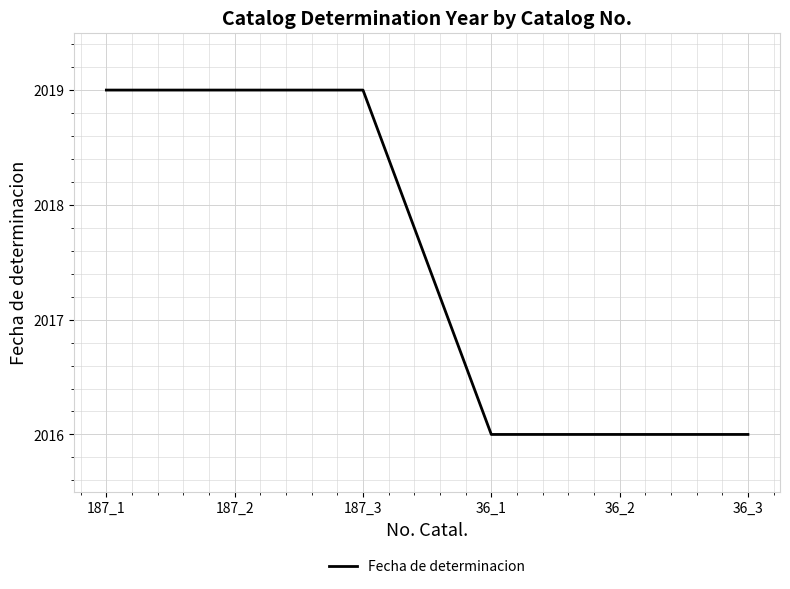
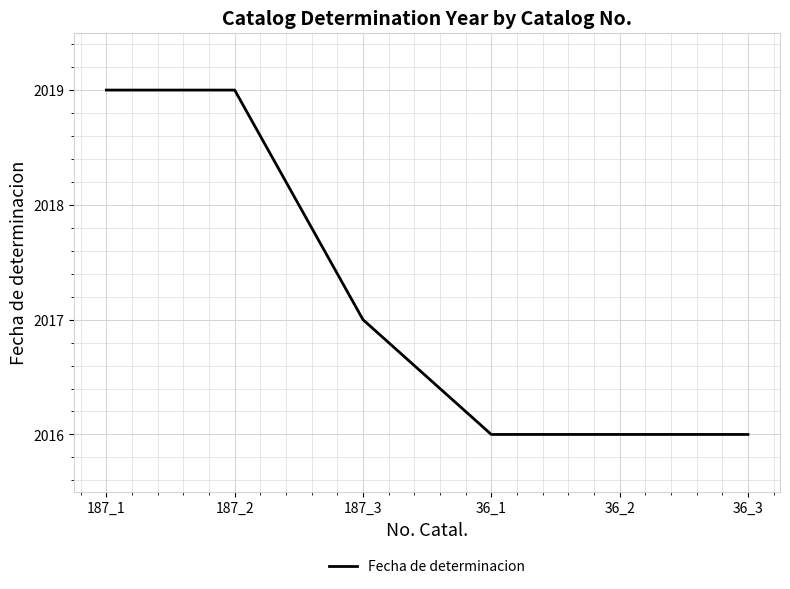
  {
    "187_1": 2019,
    "187_2": 2019,
-   "187_3": 2019,
+   "187_3": 2017,
    "36_1": 2016,
    "36_2": 2016,
    "36_3": 2016
  }
